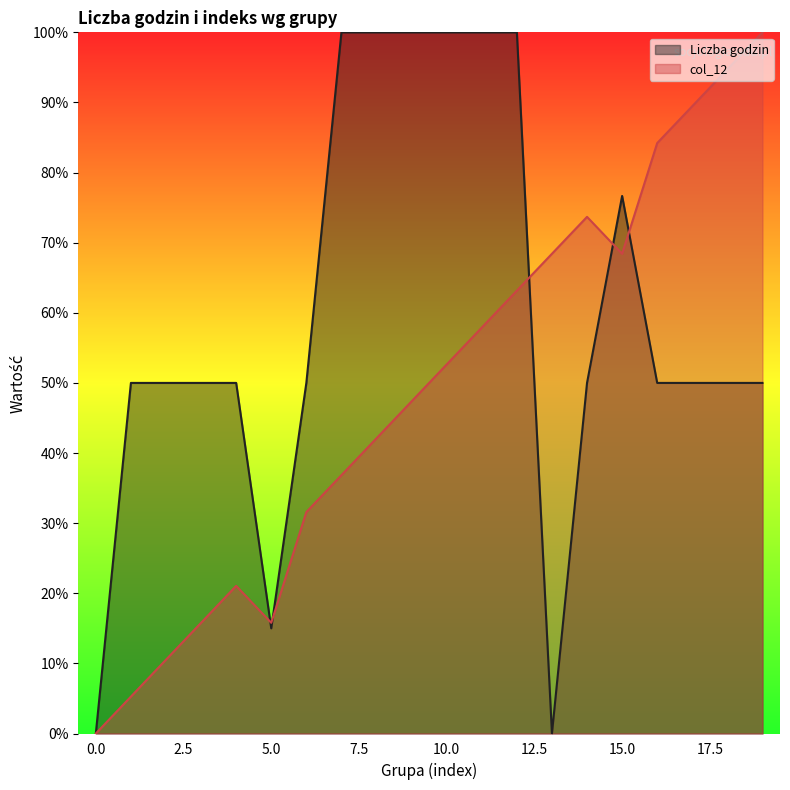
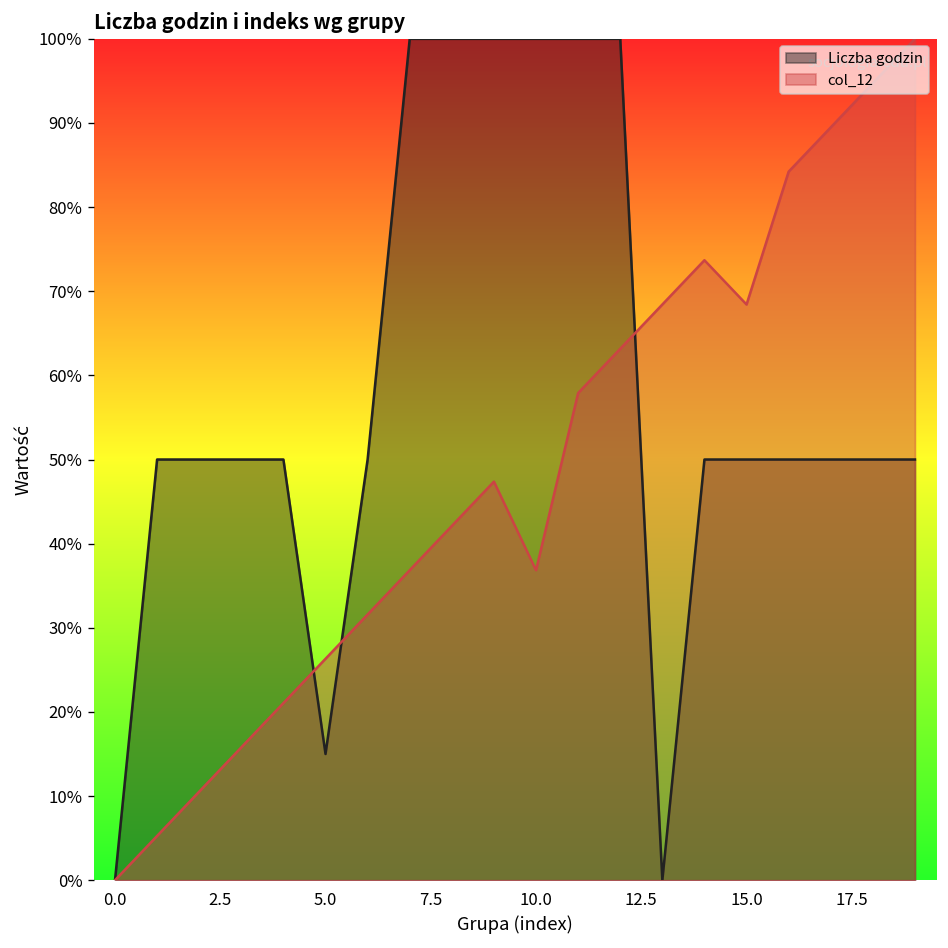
  {
    "Liczba godzin": {
      "5.0": "15%",
      "10.0": "100%",
-     "15.0": "77%"
+     "15.0": "50%"
    },
    "col_12": {
-     "5.0": "16%",
-     "10.0": "53%",
+     "5.0": "26%",
+     "10.0": "37%",
      "15.0": "68%"
    }
  }
